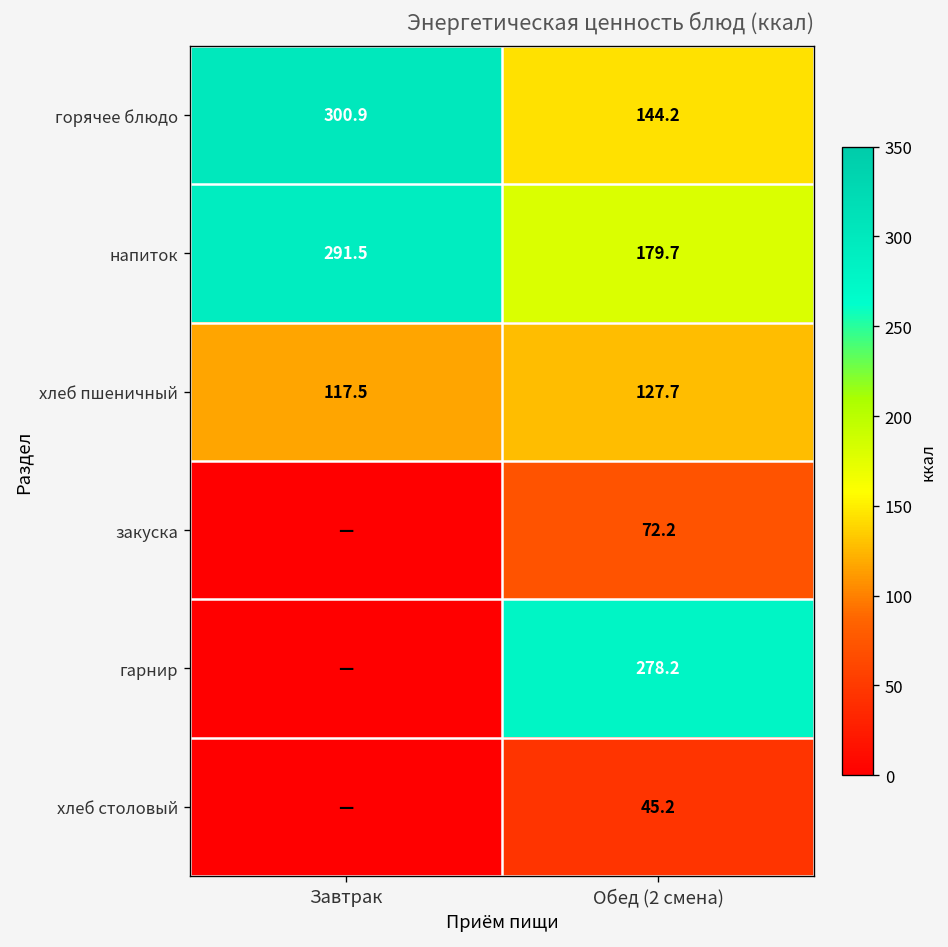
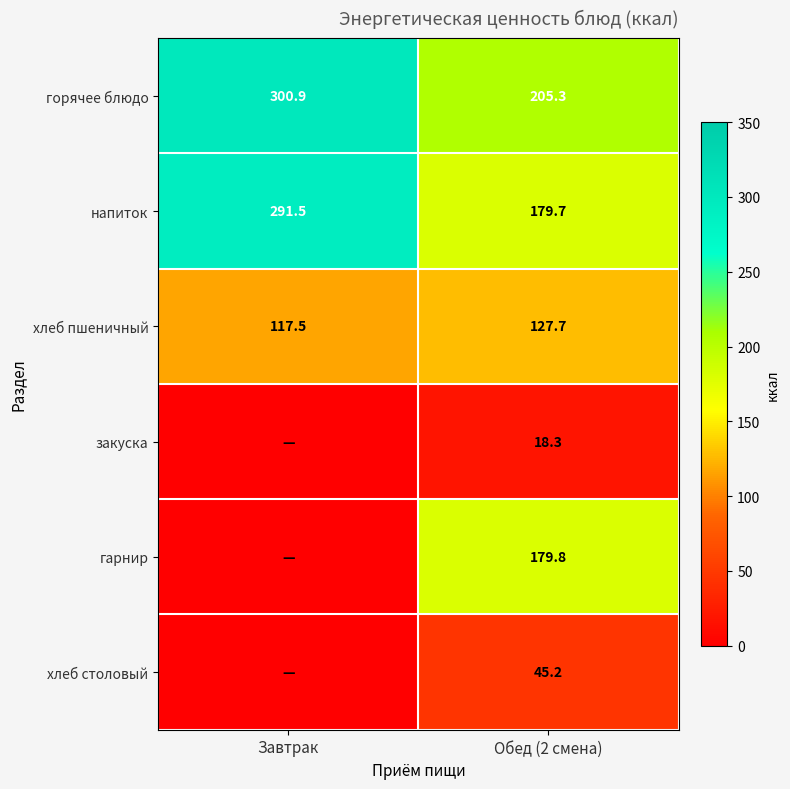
  {
    "горячее блюдо": {
      "Завтрак": 300.9,
-     "Обед (2 смена)": 144.2
+     "Обед (2 смена)": 205.3
    },
    "напиток": {
      "Завтрак": 291.5,
      "Обед (2 смена)": 179.7
    },
    "хлеб пшеничный": {
      "Завтрак": 117.5,
      "Обед (2 смена)": 127.7
    },
    "закуска": {
-     "Обед (2 смена)": 72.2
+     "Обед (2 смена)": 18.3
    },
    "гарнир": {
-     "Обед (2 смена)": 278.2
+     "Обед (2 смена)": 179.8
    },
    "хлеб столовый": {
      "Обед (2 смена)": 45.2
    }
  }
